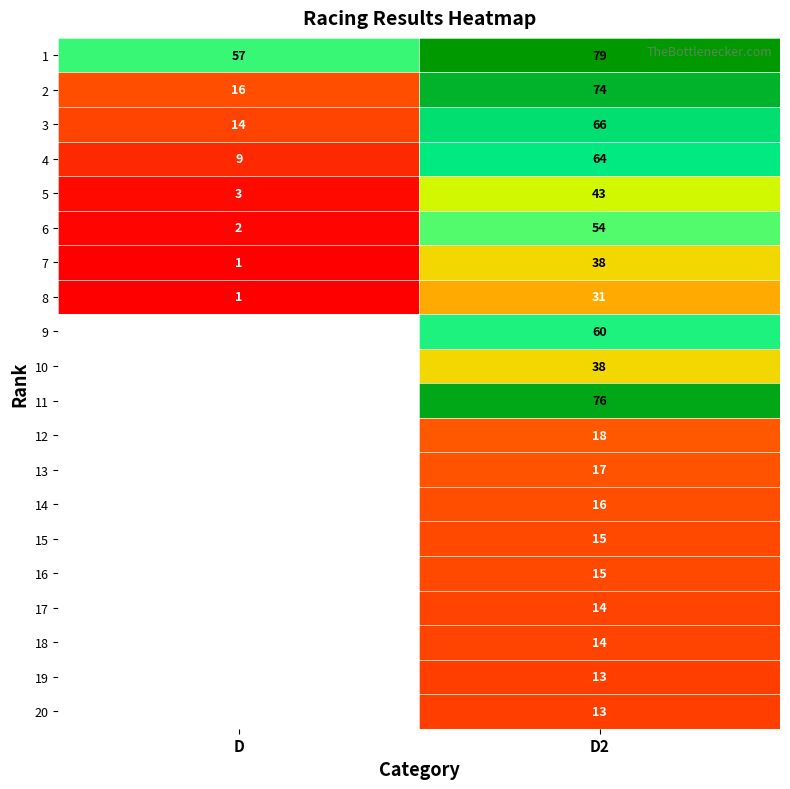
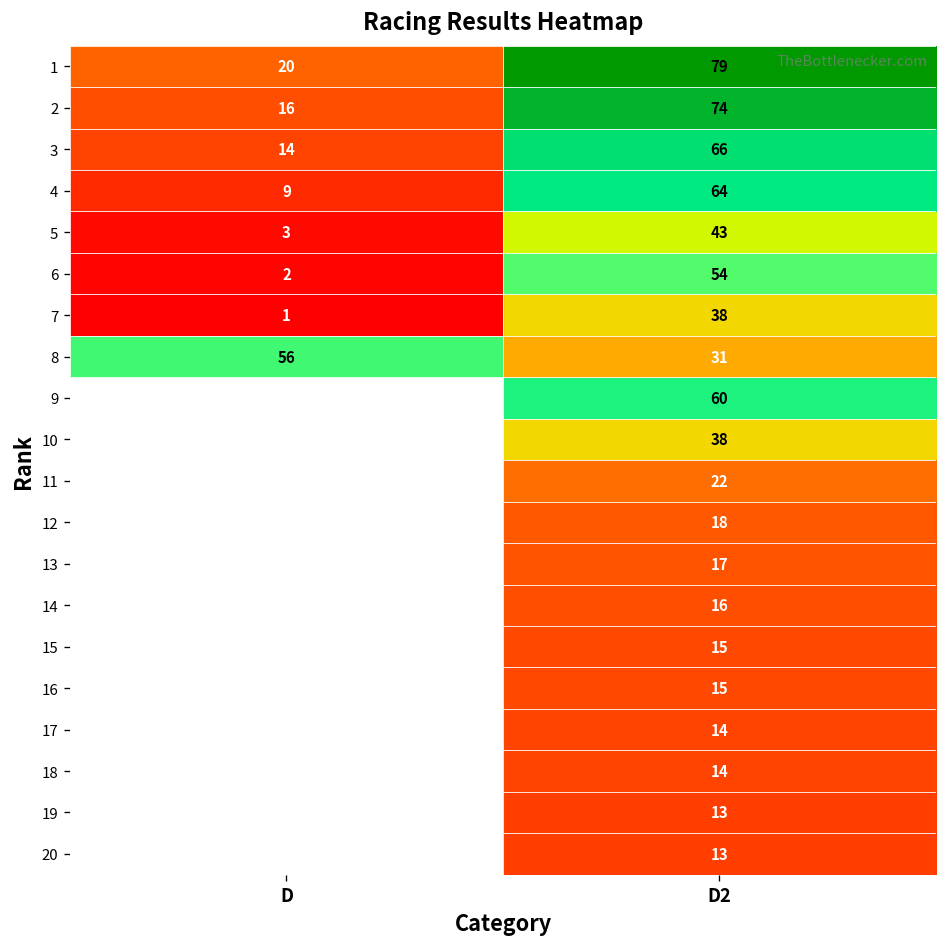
  {
    "1": {
-     "D": 57
+     "D": 20
    },
    "2": {
      "D": 16,
      "D2": 74
    },
    "3": {
      "D": 14,
      "D2": 66
    },
    "4": {
      "D": 9,
      "D2": 64
    },
    "5": {
      "D": 3,
      "D2": 43
    },
    "6": {
      "D": 2,
      "D2": 54
    },
    "7": {
      "D": 1,
      "D2": 38
    },
    "8": {
-     "D": 1,
+     "D": 56,
      "D2": 31
    },
    "9": {
      "D2": 60
    },
    "10": {
      "D2": 38
    },
    "11": {
-     "D2": 76
+     "D2": 22
    },
    "12": {
      "D2": 18
    },
    "13": {
      "D2": 17
    },
    "14": {
      "D2": 16
    },
    "15": {
      "D2": 15
    },
    "16": {
      "D2": 15
    },
    "17": {
      "D2": 14
    },
    "18": {
      "D2": 14
    },
    "19": {
      "D2": 13
    },
    "20": {
      "D2": 13
    }
  }
